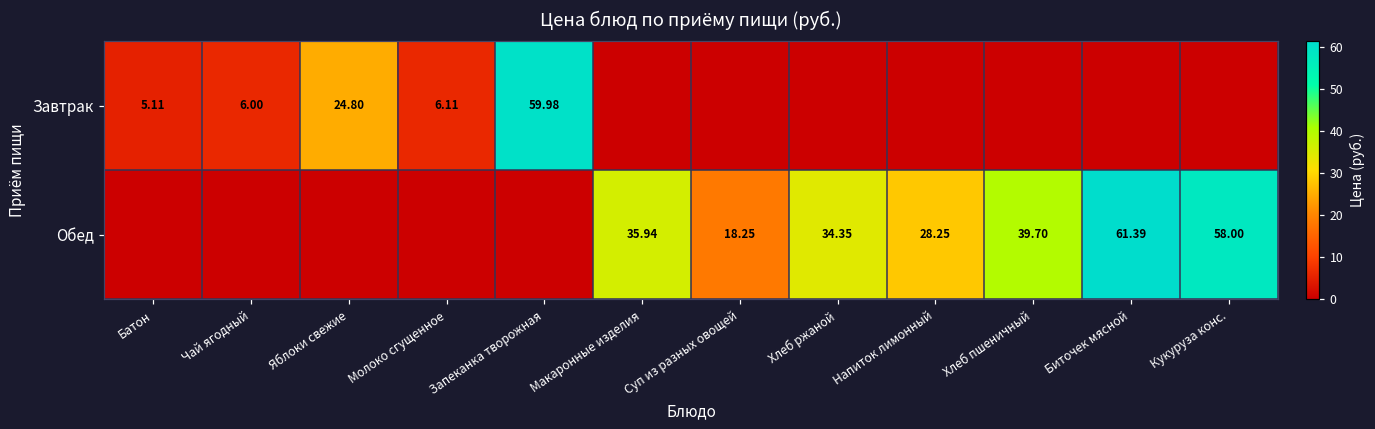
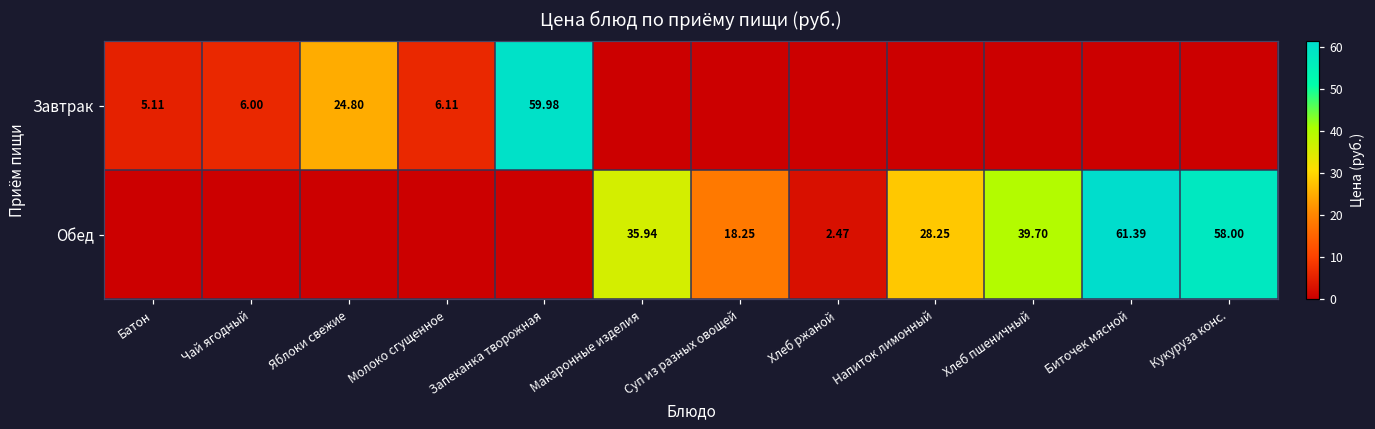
  {
    "Завтрак": {
      "Батон": 5.11,
      "Чай ягодный": 6.00,
      "Яблоки свежие": 24.80,
      "Молоко сгущенное": 6.11,
      "Запеканка творожная": 59.98
    },
    "Обед": {
      "Макаронные изделия": 35.94,
      "Суп из разных овощей": 18.25,
-     "Хлеб ржаной": 34.35,
+     "Хлеб ржаной": 2.47,
      "Напиток лимонный": 28.25,
      "Хлеб пшеничный": 39.70,
      "Биточек мясной": 61.39,
      "Кукуруза конс.": 58.00
    }
  }
